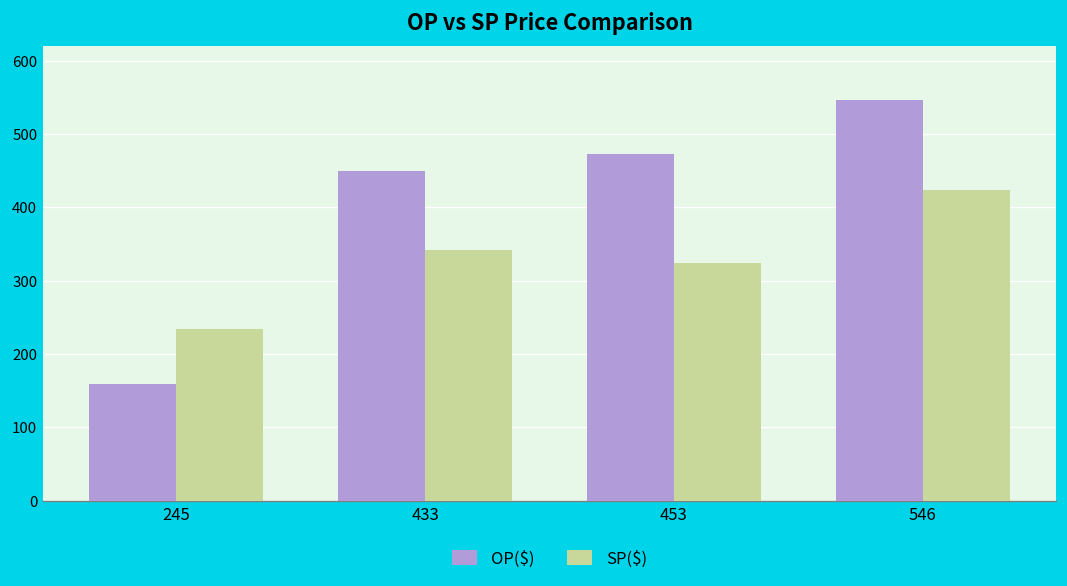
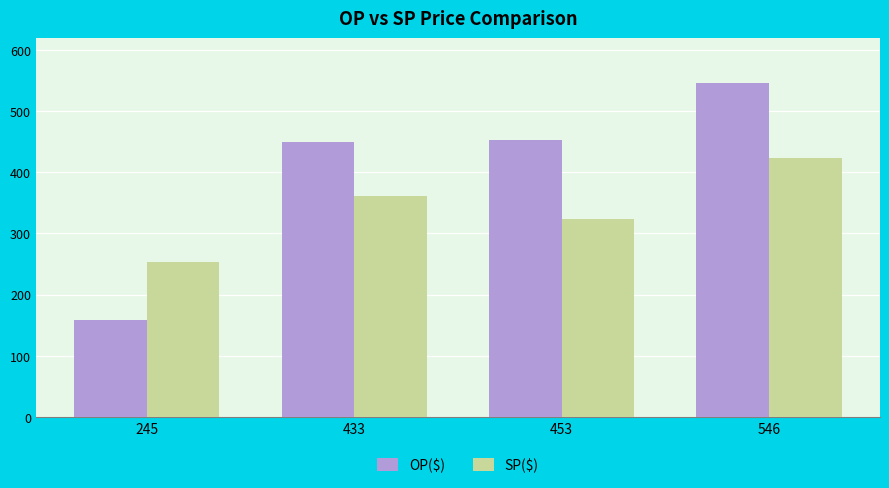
  {
    "OP($)": {
      "245": 160,
      "433": 450,
-     "453": 470,
+     "453": 450,
      "546": 550
    },
    "SP($)": {
-     "245": 230,
-     "433": 340,
+     "245": 250,
+     "433": 360,
      "453": 320,
      "546": 420
    }
  }
